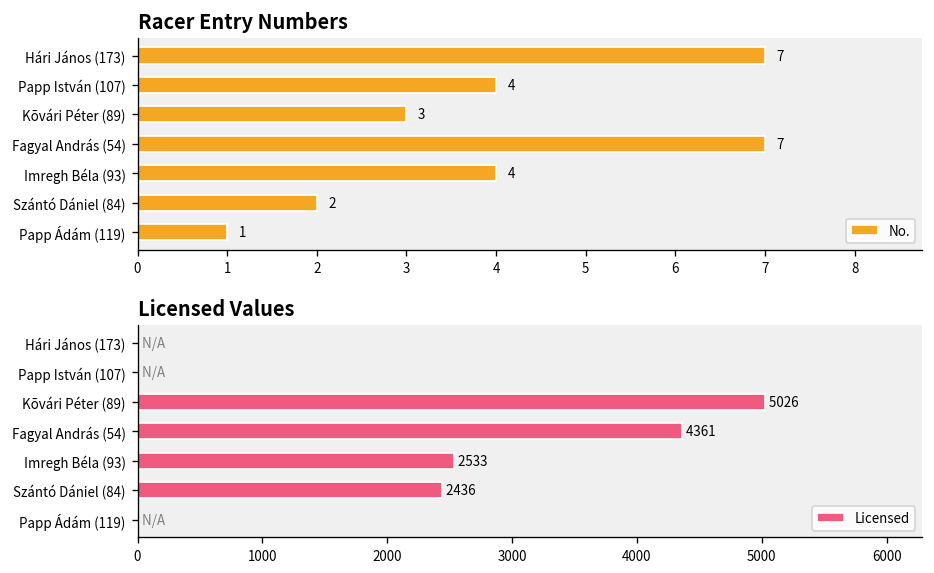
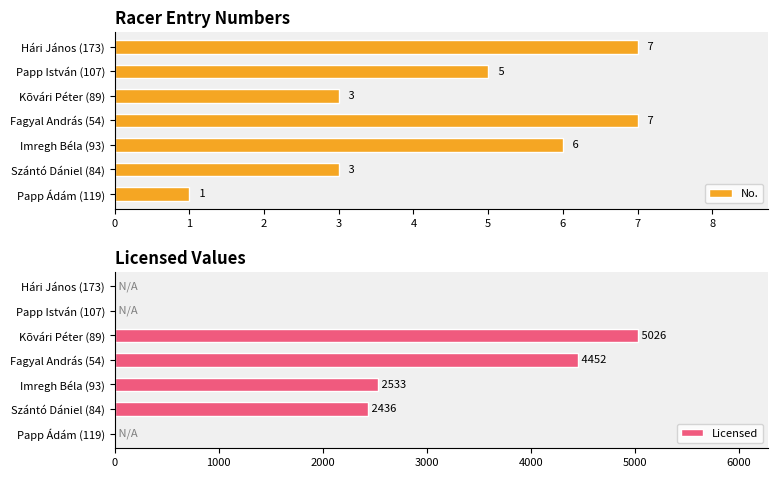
  {
    "Racer Entry Numbers": {
      "Hári János (173)": 7,
-     "Papp István (107)": 4,
+     "Papp István (107)": 5,
      "Kõvári Péter (89)": 3,
      "Fagyal András (54)": 7,
-     "Imregh Béla (93)": 4,
-     "Szántó Dániel (84)": 2,
+     "Imregh Béla (93)": 6,
+     "Szántó Dániel (84)": 3,
      "Papp Ádám (119)": 1
    },
    "Licensed Values": {
      "Kõvári Péter (89)": 5026,
-     "Fagyal András (54)": 4361,
+     "Fagyal András (54)": 4452,
      "Imregh Béla (93)": 2533,
      "Szántó Dániel (84)": 2436
    }
  }
